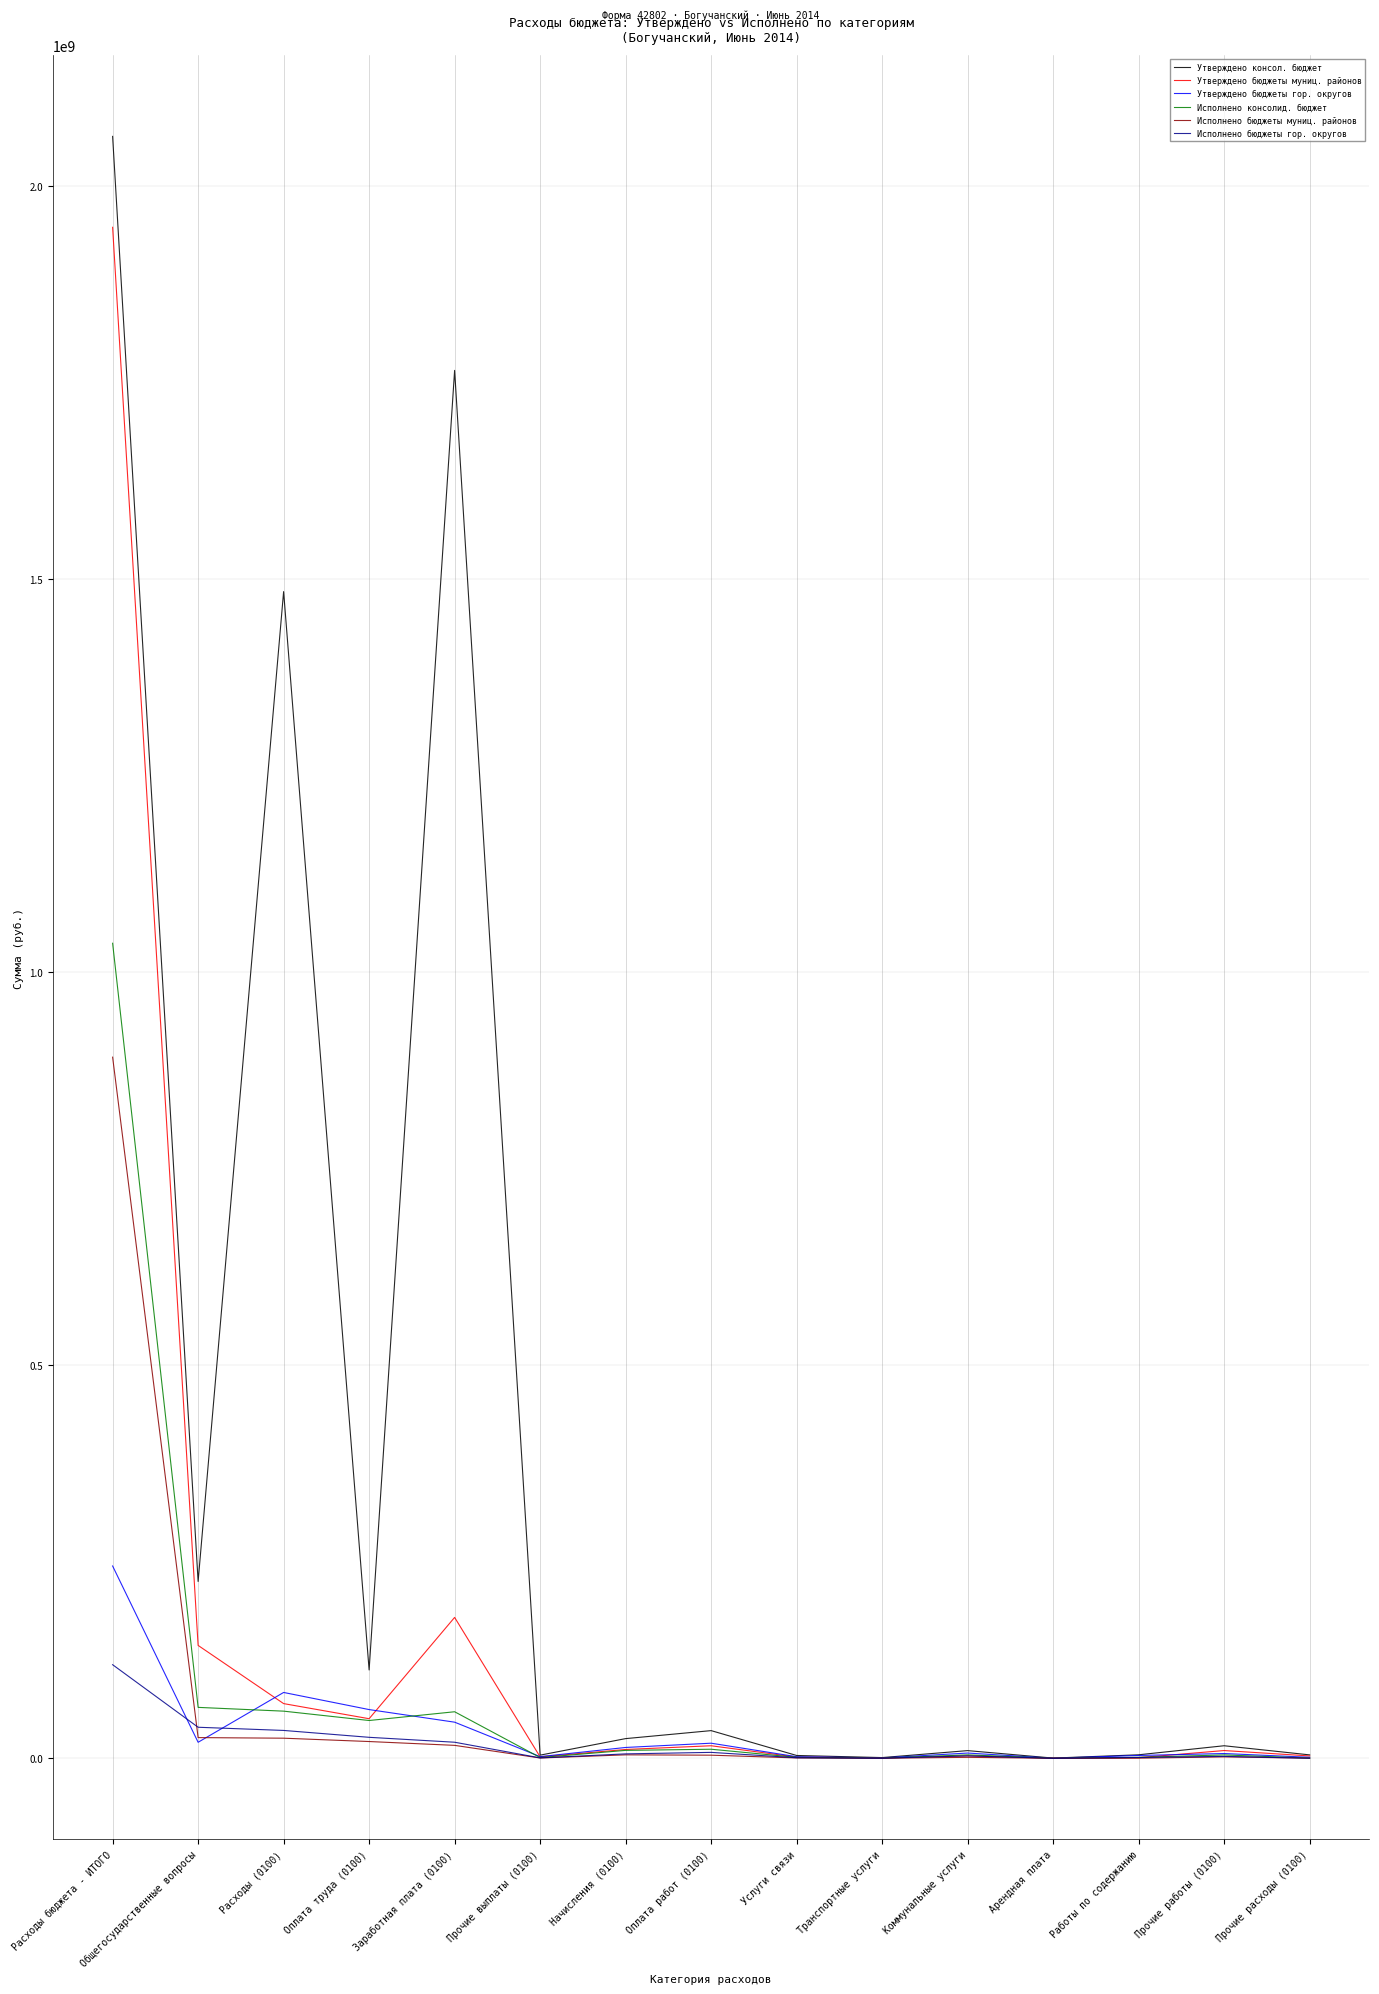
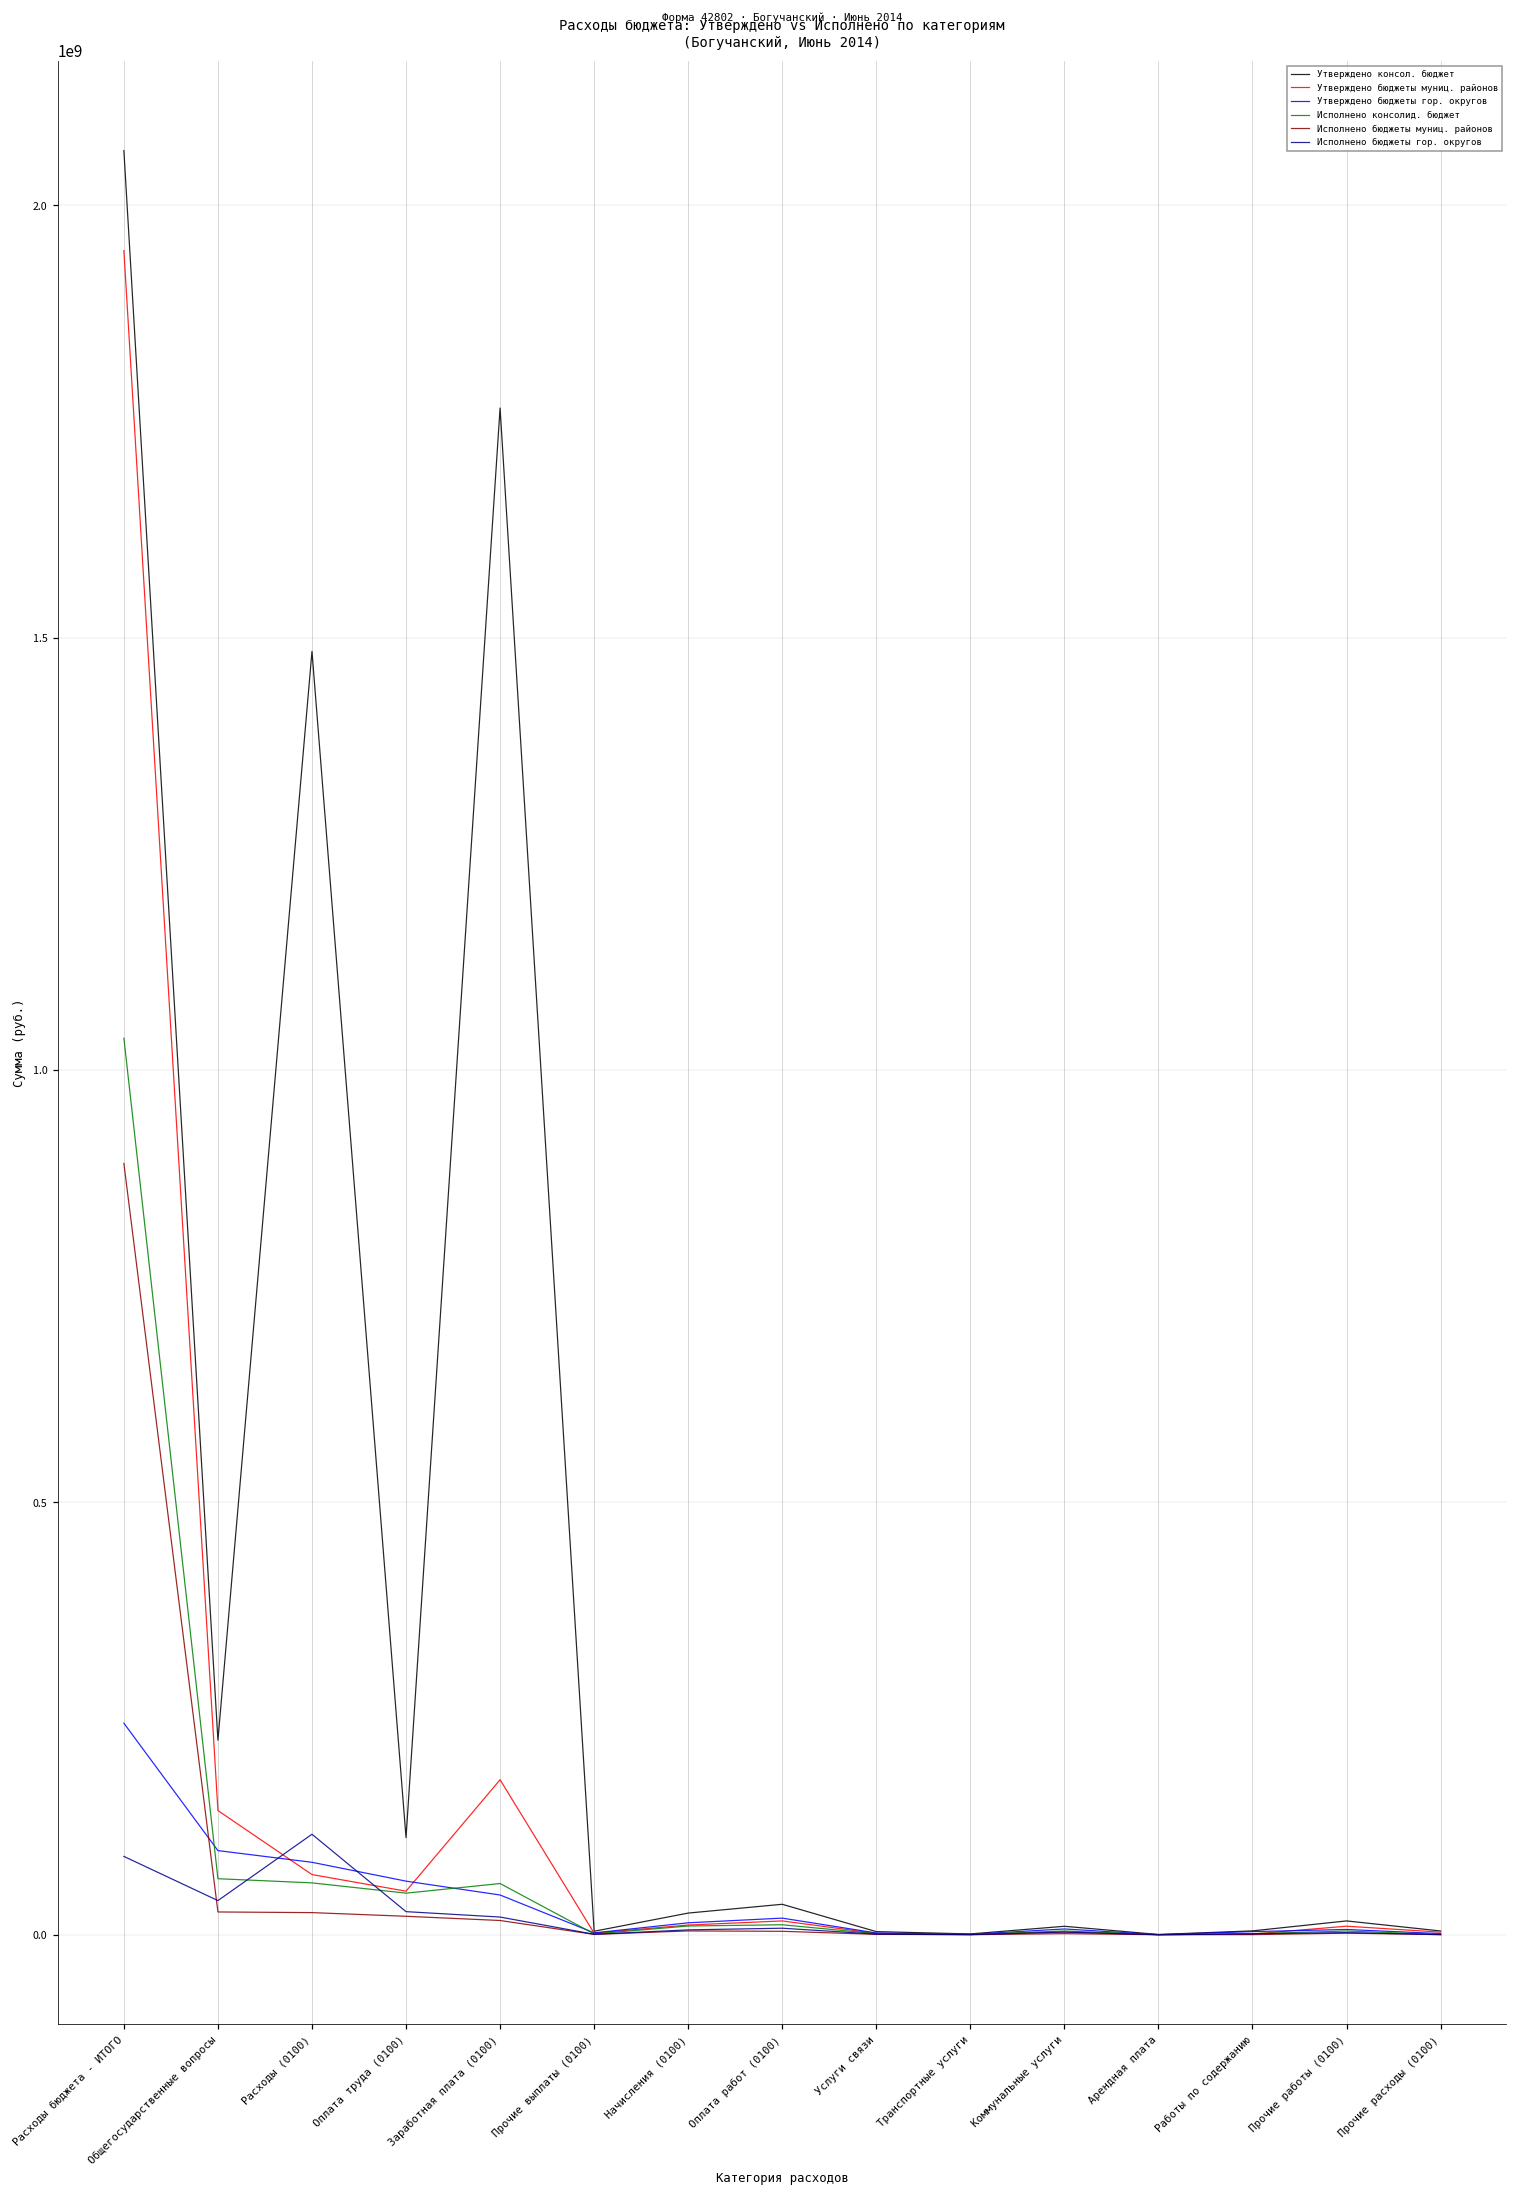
  {
    "Утверждено консол. бюджет": {
      "Расходы бюджета - ИТОГО": 2060000000,
      "Общегосударственные вопросы": 220000000,
      "Расходы (0100)": 1480000000,
      "Оплата труда (0100)": 110000000,
      "Заработная плата (0100)": 1770000000,
      "Начисления (0100)": 30000000,
      "Оплата работ (0100)": 40000000,
      "Прочие работы (0100)": 20000000
    },
    "Утверждено бюджеты муниц. районов": {
      "Расходы бюджета - ИТОГО": 1950000000,
      "Общегосударственные вопросы": 140000000,
      "Расходы (0100)": 70000000,
      "Заработная плата (0100)": 180000000,
      "Прочие работы (0100)": 10000000
    },
    "Утверждено бюджеты гор. округов": {
      "Расходы бюджета - ИТОГО": 240000000,
-     "Общегосударственные вопросы": 20000000,
+     "Общегосударственные вопросы": 100000000,
      "Расходы (0100)": 80000000,
      "Оплата труда (0100)": 60000000,
      "Заработная плата (0100)": 50000000
    },
    "Исполнено консолид. бюджет": {
      "Расходы бюджета - ИТОГО": 1040000000,
      "Общегосударственные вопросы": 60000000,
      "Расходы (0100)": 60000000,
      "Заработная плата (0100)": 60000000,
      "Оплата работ (0100)": 10000000
    },
    "Исполнено бюджеты муниц. районов": {
      "Расходы бюджета - ИТОГО": 890000000,
      "Общегосударственные вопросы": 30000000,
      "Расходы (0100)": 30000000,
      "Оплата труда (0100)": 20000000,
      "Заработная плата (0100)": 20000000,
      "Оплата работ (0100)": 0
    },
    "Исполнено бюджеты гор. округов": {
-     "Расходы бюджета - ИТОГО": 120000000,
+     "Расходы бюджета - ИТОГО": 90000000,
      "Общегосударственные вопросы": 40000000,
-     "Расходы (0100)": 40000000,
+     "Расходы (0100)": 120000000,
      "Оплата труда (0100)": 30000000,
      "Заработная плата (0100)": 20000000,
      "Оплата работ (0100)": 10000000
    }
  }
